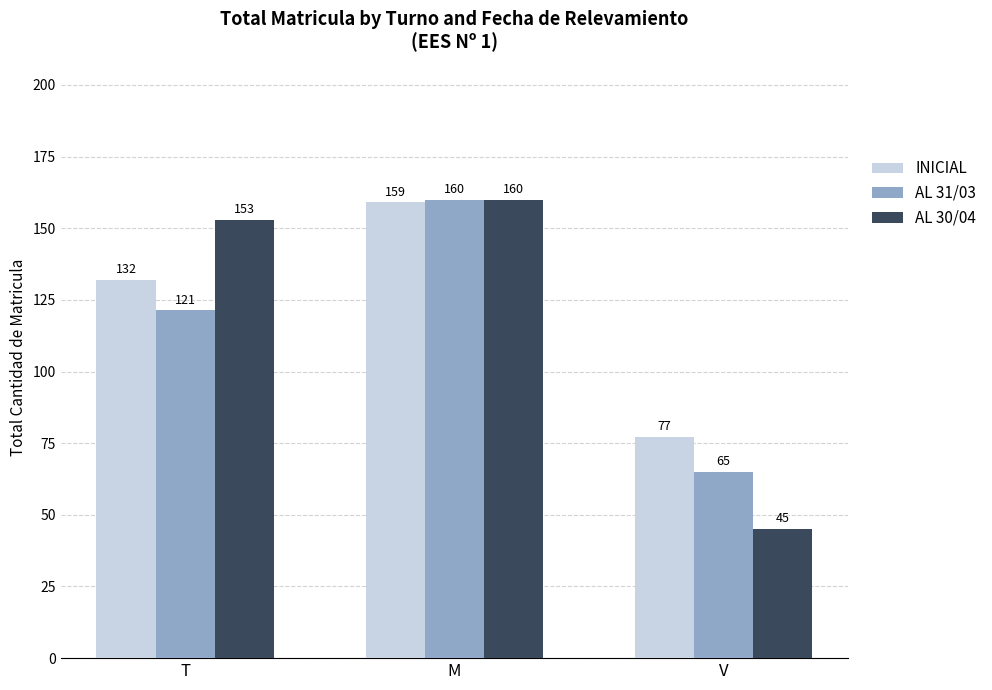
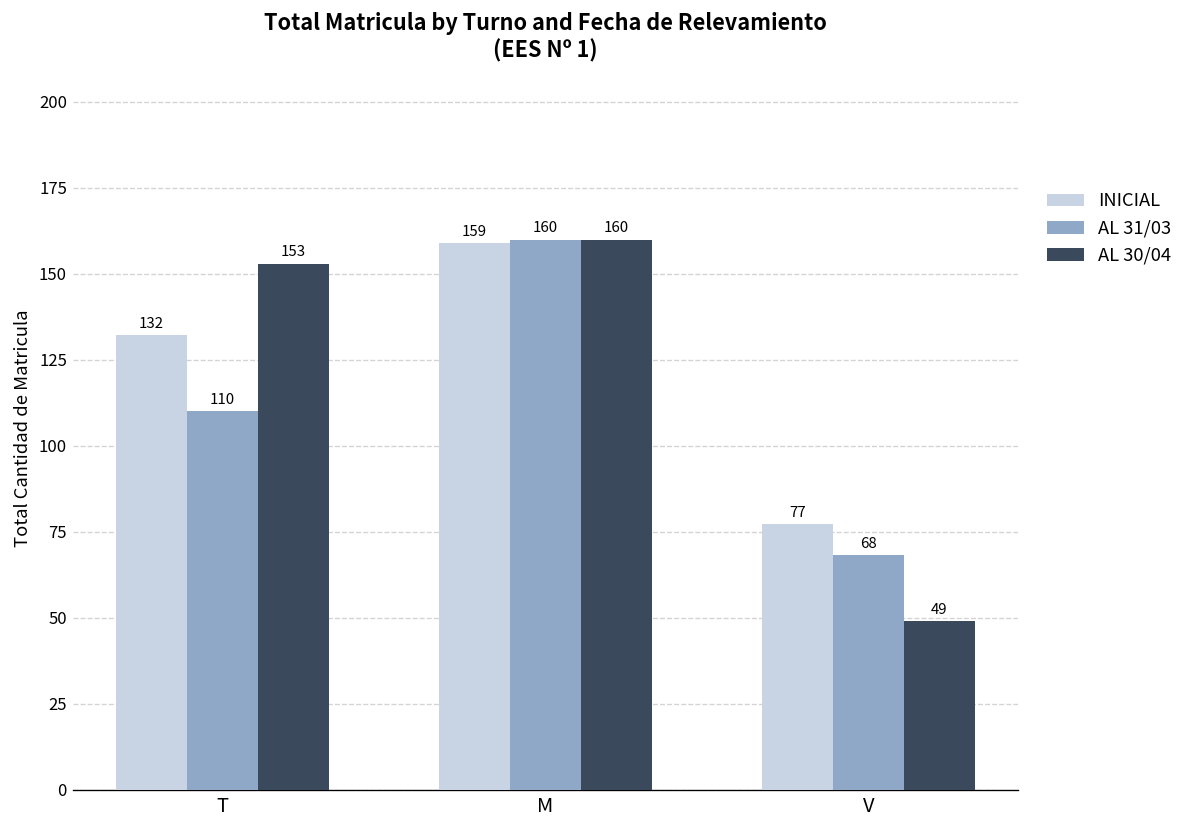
  {
    "INICIAL": {
      "T": 132,
      "M": 159,
      "V": 77
    },
    "AL 31/03": {
-     "T": 121,
+     "T": 110,
      "M": 160,
-     "V": 65
+     "V": 68
    },
    "AL 30/04": {
      "T": 153,
      "M": 160,
-     "V": 45
+     "V": 49
    }
  }
